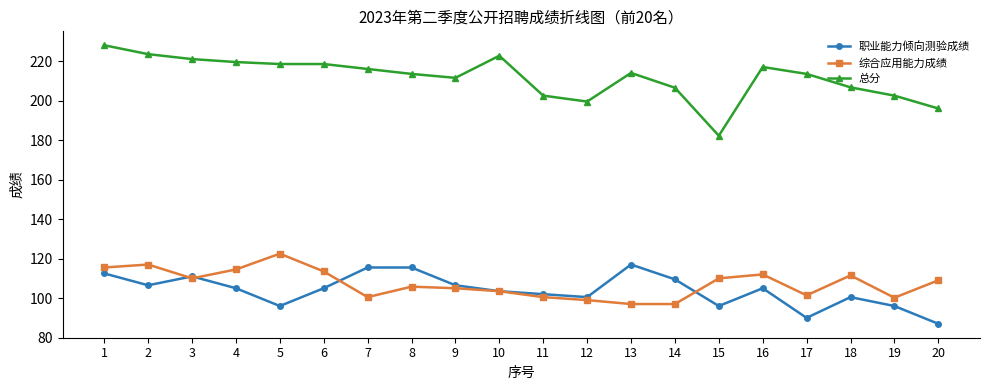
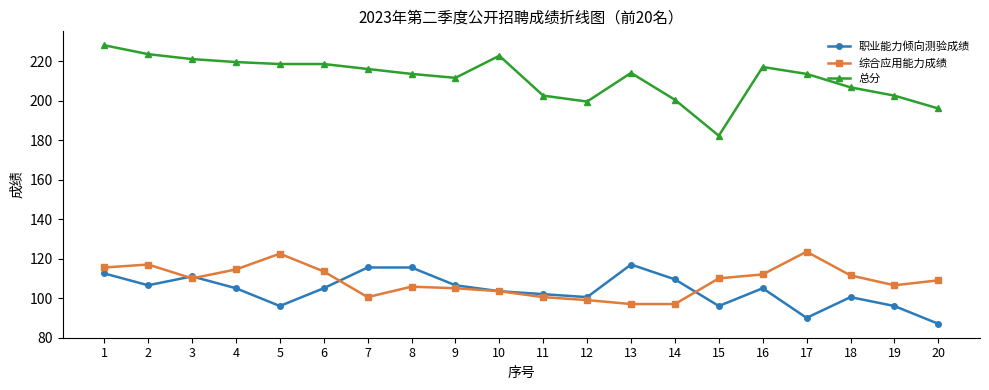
  {
    "职业能力倾向测验成绩": {
      "1": 113,
      "2": 107,
      "4": 105,
      "5": 96,
      "6": 105,
      "7": 116,
      "8": 116,
      "9": 107,
      "11": 102,
      "12": 101,
      "13": 117,
      "14": 110,
      "15": 96,
      "16": 105,
      "17": 90,
      "18": 101,
      "19": 96,
      "20": 87
    },
    "综合应用能力成绩": {
      "1": 116,
      "2": 117,
      "4": 115,
      "5": 123,
      "6": 114,
      "7": 101,
      "8": 106,
      "9": 105,
      "11": 101,
      "12": 99,
      "13": 97,
      "14": 97,
      "15": 110,
      "16": 112,
-     "17": 101,
+     "17": 124,
      "18": 112,
-     "19": 100,
+     "19": 107,
      "20": 109
    },
    "总分": {
      "1": 228,
      "2": 224,
      "3": 221,
      "4": 220,
      "5": 219,
      "6": 219,
      "7": 216,
      "8": 214,
      "9": 212,
      "10": 223,
      "11": 203,
      "12": 200,
      "13": 214,
-     "14": 207,
+     "14": 200,
      "15": 182,
      "16": 217,
      "17": 214,
      "18": 207,
      "19": 203,
      "20": 196
    }
  }
